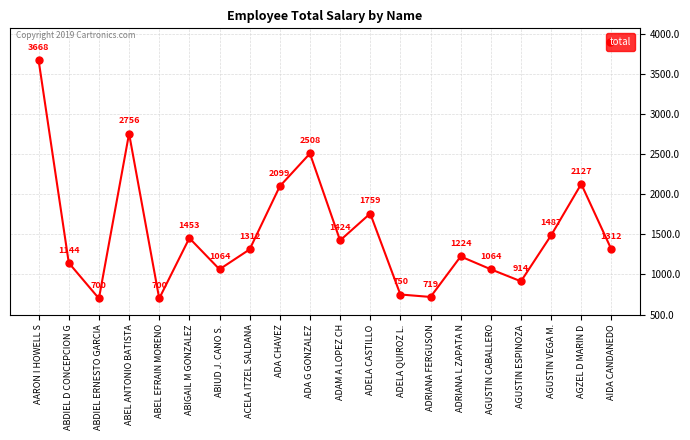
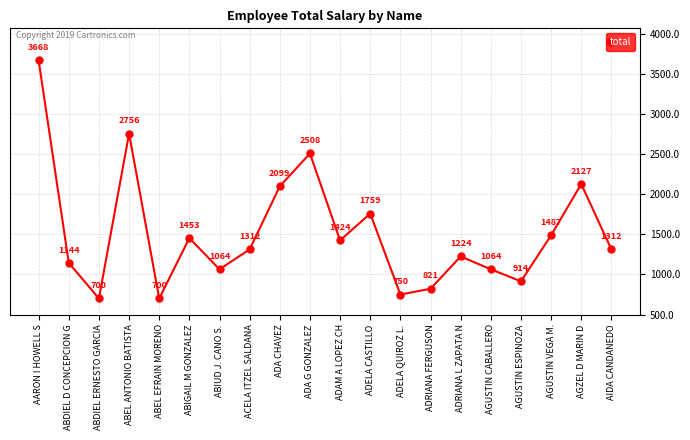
  {
    "AARON I HOWELL S": 3668,
    "ABDIEL D CONCEPCION G": 1144,
    "ABDIEL ERNESTO GARCIA": 700,
    "ABEL ANTONIO BATISTA": 2756,
    "ABEL EFRAIN MORENO": 700,
    "ABIGAIL M GONZALEZ": 1453,
    "ABIUD J. CANO S.": 1064,
    "ACELA ITZEL SALDANA": 1312,
    "ADA CHAVEZ": 2099,
    "ADA G GONZALEZ": 2508,
    "ADAM A LOPEZ CH": 1424,
    "ADELA CASTILLO": 1759,
    "ADELA QUIROZ L.": 750,
-   "ADRIANA FERGUSON": 719,
+   "ADRIANA FERGUSON": 821,
    "ADRIANA L ZAPATA N": 1224,
    "AGUSTIN CABALLERO": 1064,
    "AGUSTIN ESPINOZA": 914,
    "AGUSTIN VEGA M.": 1487,
    "AGZEL D MARIN D": 2127,
    "AIDA CANDANEDO": 1312
  }
